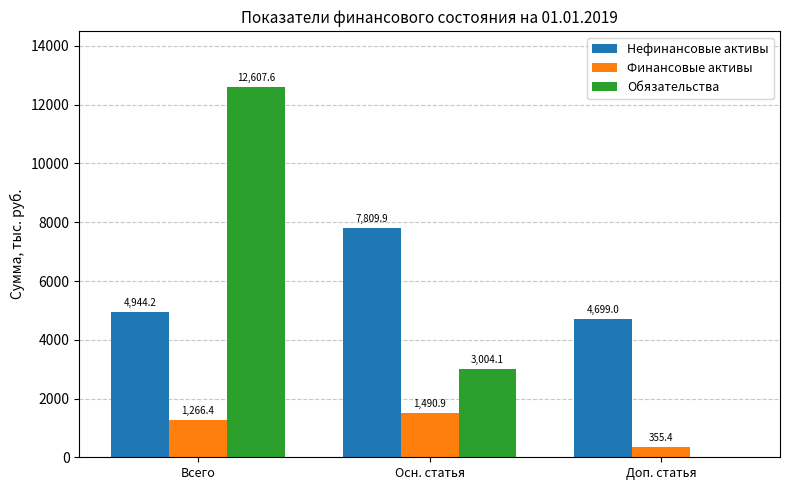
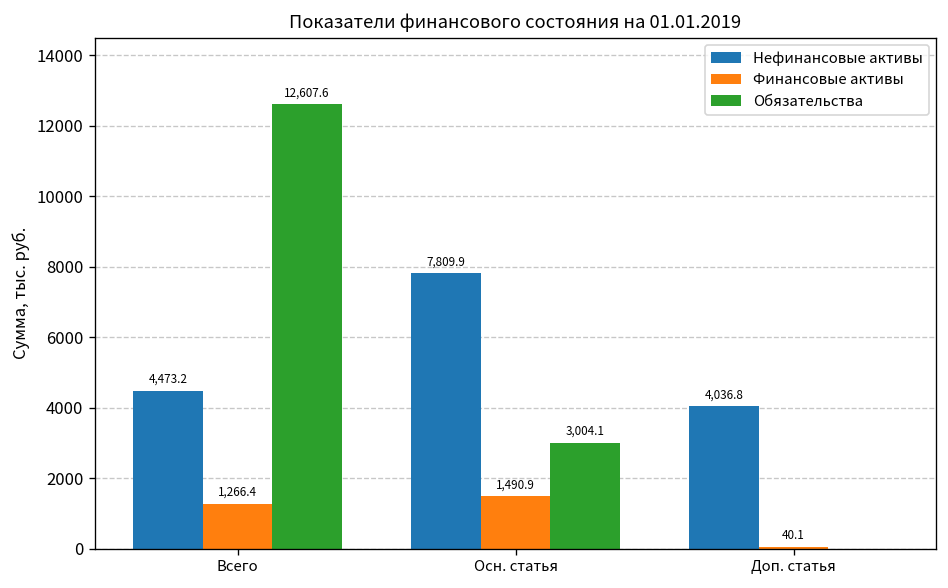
  {
    "Нефинансовые активы": {
-     "Всего": "4,944.2",
+     "Всего": "4,473.2",
      "Осн. статья": "7,809.9",
-     "Доп. статья": "4,699.0"
+     "Доп. статья": "4,036.8"
    },
    "Финансовые активы": {
      "Всего": "1,266.4",
      "Осн. статья": "1,490.9",
-     "Доп. статья": "355.4"
+     "Доп. статья": "40.1"
    },
    "Обязательства": {
      "Всего": "12,607.6",
      "Осн. статья": "3,004.1"
    }
  }
